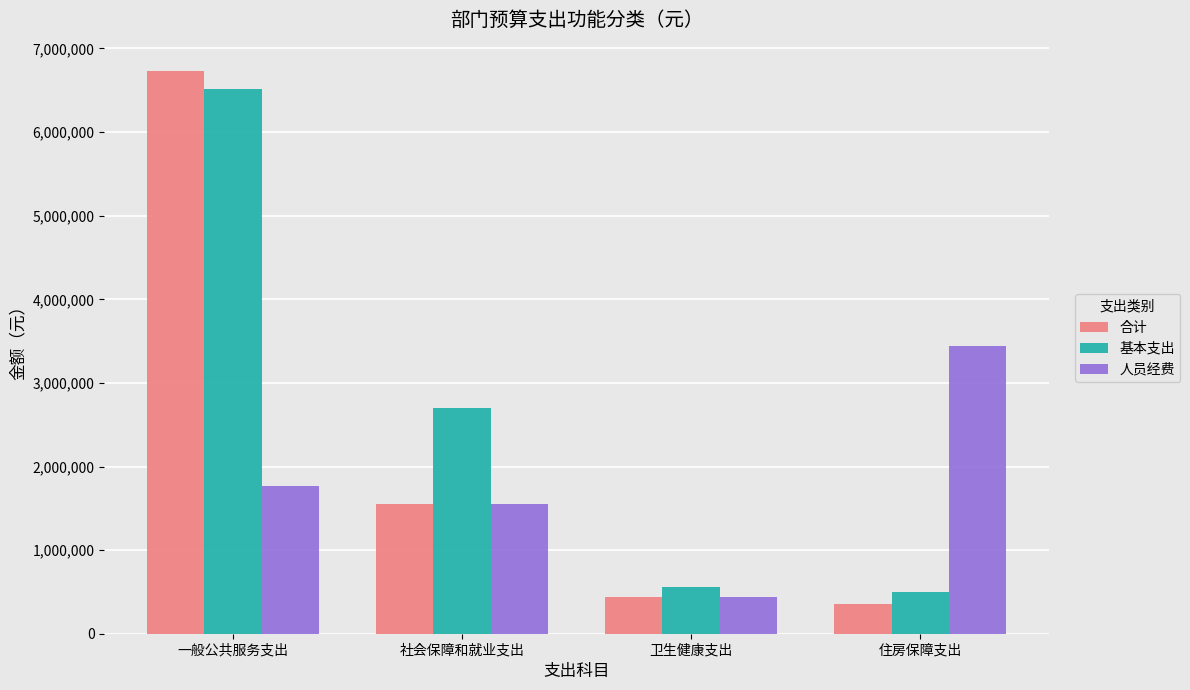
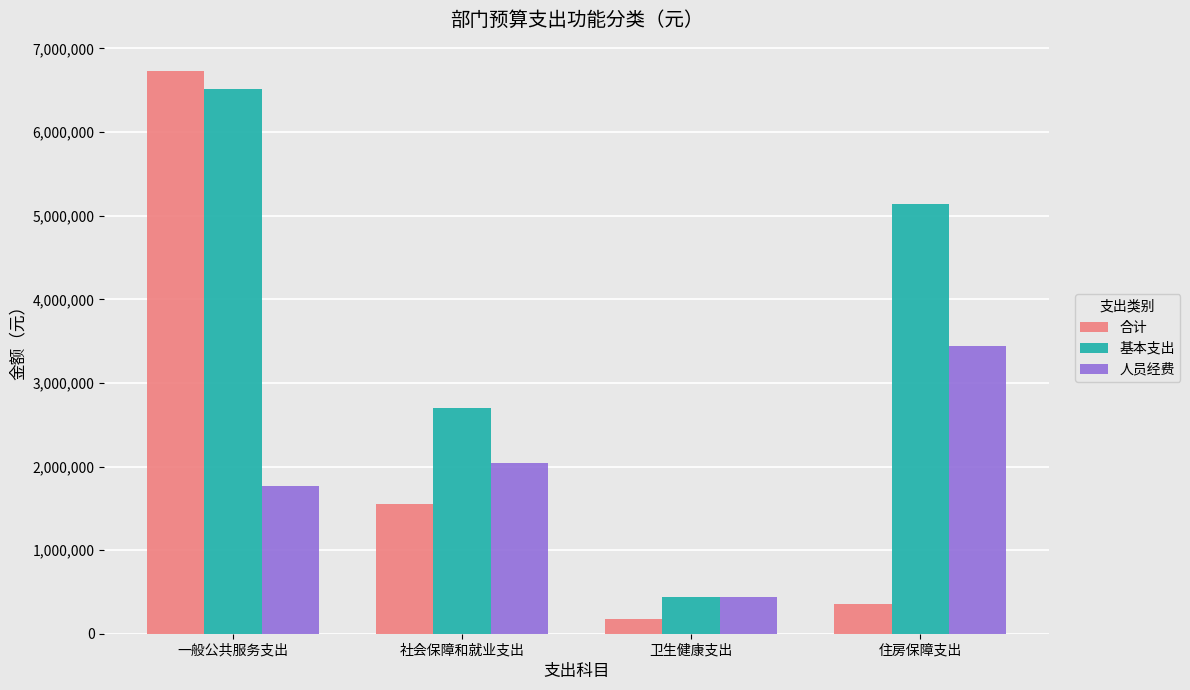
  {
    "合计": {
      "一般公共服务支出": "6,700,000",
      "社会保障和就业支出": "1,600,000",
-     "卫生健康支出": "400,000",
+     "卫生健康支出": "200,000",
      "住房保障支出": "400,000"
    },
    "基本支出": {
      "一般公共服务支出": "6,500,000",
      "社会保障和就业支出": "2,700,000",
-     "卫生健康支出": "600,000",
-     "住房保障支出": "500,000"
+     "卫生健康支出": "400,000",
+     "住房保障支出": "5,100,000"
    },
    "人员经费": {
      "一般公共服务支出": "1,800,000",
-     "社会保障和就业支出": "1,500,000",
+     "社会保障和就业支出": "2,000,000",
      "卫生健康支出": "400,000",
      "住房保障支出": "3,400,000"
    }
  }
